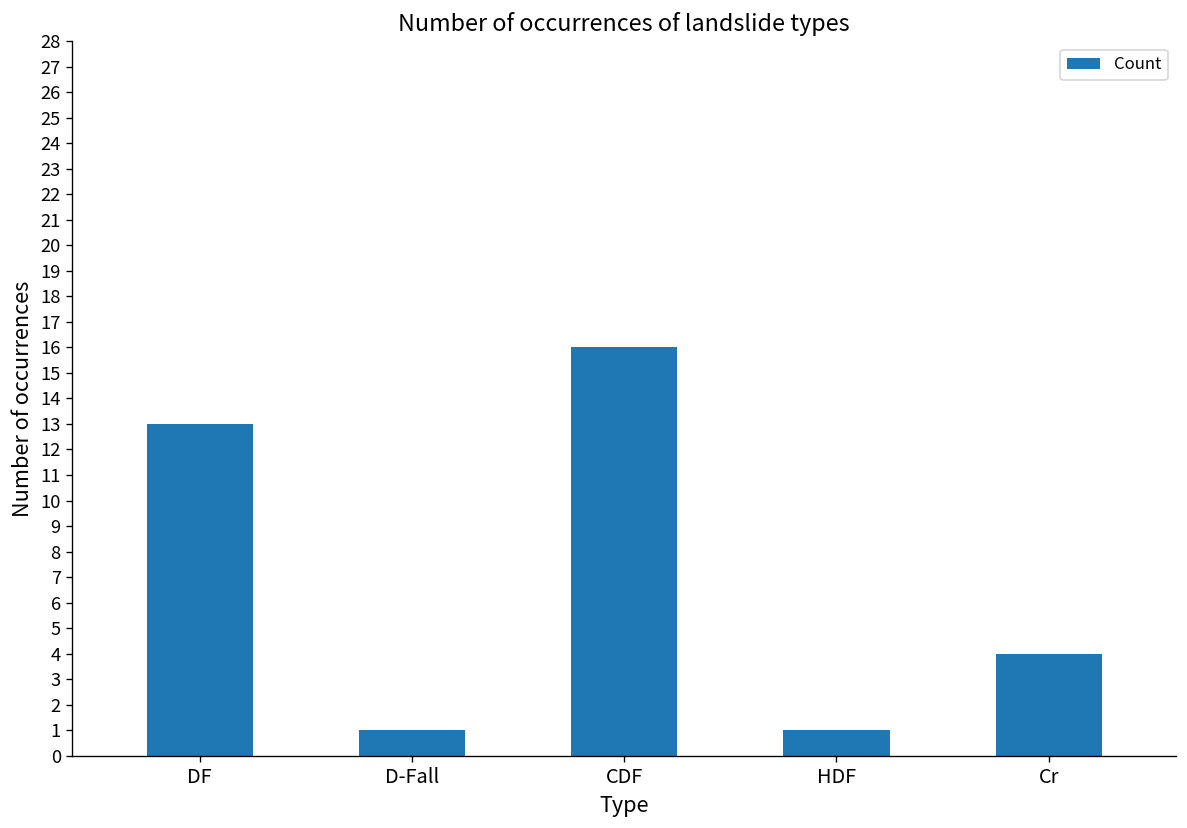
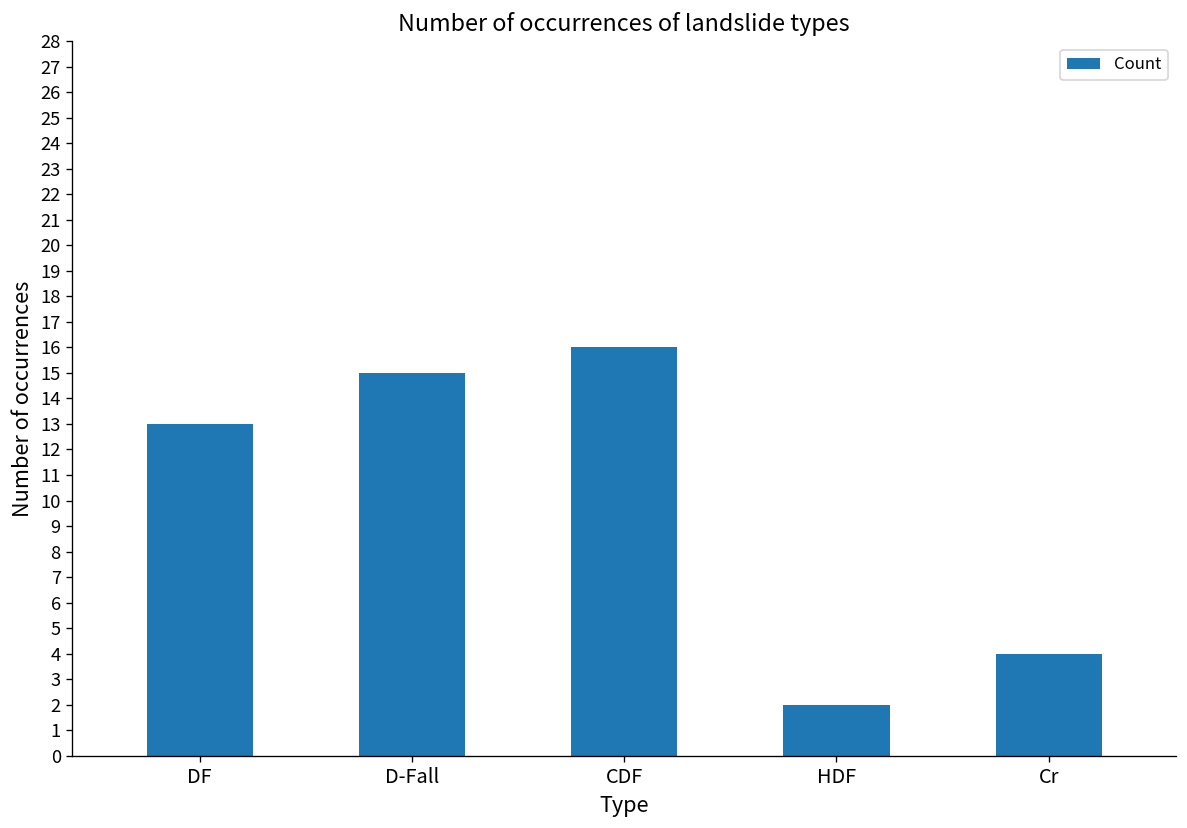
  {
    "DF": 13,
-   "D-Fall": 1,
+   "D-Fall": 15,
    "CDF": 16,
-   "HDF": 1,
+   "HDF": 2,
    "Cr": 4
  }
